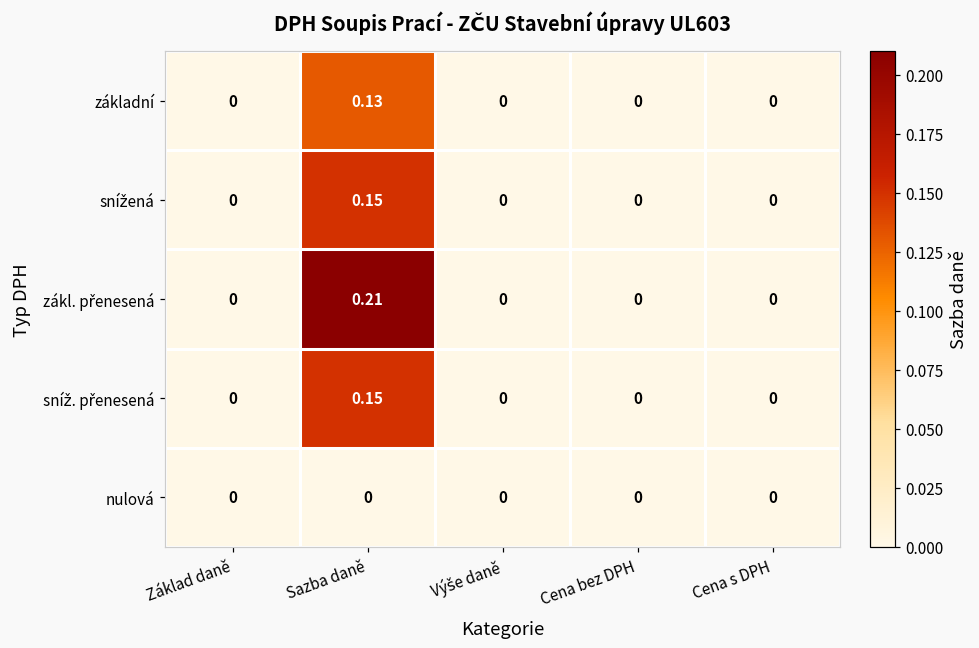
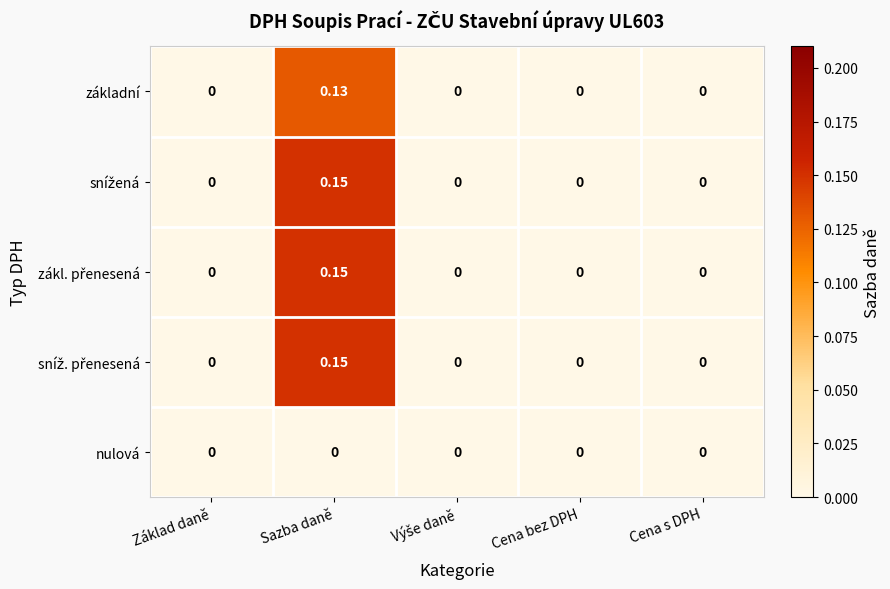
  {
    "základní": {
      "Základ daně": 0,
      "Sazba daně": 0.13,
      "Výše daně": 0,
      "Cena bez DPH": 0,
      "Cena s DPH": 0
    },
    "snížená": {
      "Základ daně": 0,
      "Sazba daně": 0.15,
      "Výše daně": 0,
      "Cena bez DPH": 0,
      "Cena s DPH": 0
    },
    "zákl. přenesená": {
      "Základ daně": 0,
-     "Sazba daně": 0.21,
+     "Sazba daně": 0.15,
      "Výše daně": 0,
      "Cena bez DPH": 0,
      "Cena s DPH": 0
    },
    "sníž. přenesená": {
      "Základ daně": 0,
      "Sazba daně": 0.15,
      "Výše daně": 0,
      "Cena bez DPH": 0,
      "Cena s DPH": 0
    },
    "nulová": {
      "Základ daně": 0,
      "Sazba daně": 0,
      "Výše daně": 0,
      "Cena bez DPH": 0,
      "Cena s DPH": 0
    }
  }
